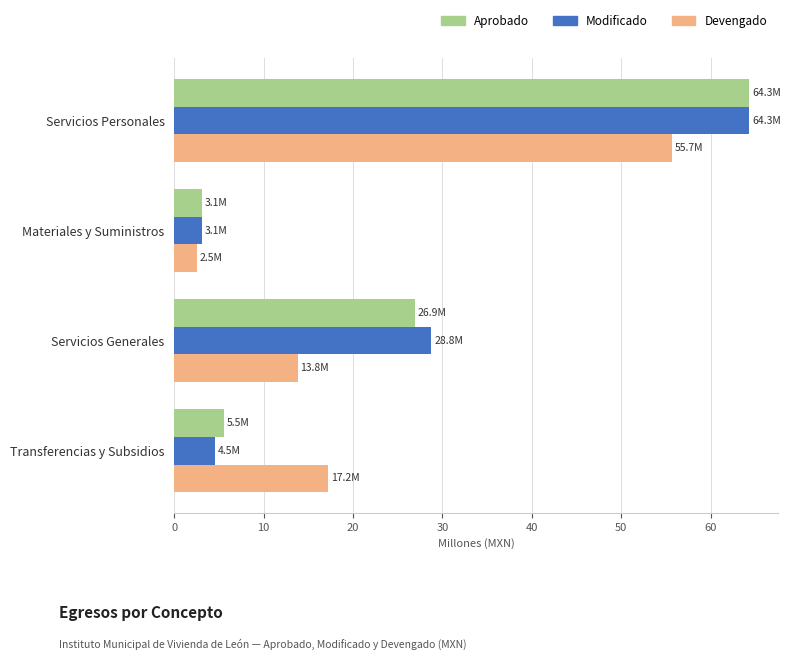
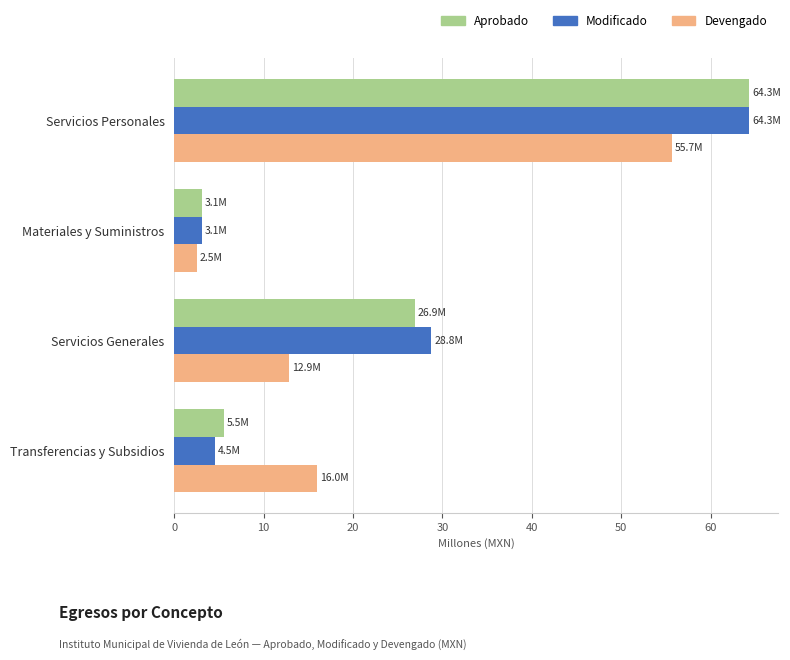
  {
    "Aprobado": {
      "Servicios Personales": "64.3M",
      "Materiales y Suministros": "3.1M",
      "Servicios Generales": "26.9M",
      "Transferencias y Subsidios": "5.5M"
    },
    "Modificado": {
      "Servicios Personales": "64.3M",
      "Materiales y Suministros": "3.1M",
      "Servicios Generales": "28.8M",
      "Transferencias y Subsidios": "4.5M"
    },
    "Devengado": {
      "Servicios Personales": "55.7M",
      "Materiales y Suministros": "2.5M",
-     "Servicios Generales": "13.8M",
-     "Transferencias y Subsidios": "17.2M"
+     "Servicios Generales": "12.9M",
+     "Transferencias y Subsidios": "16.0M"
    }
  }
